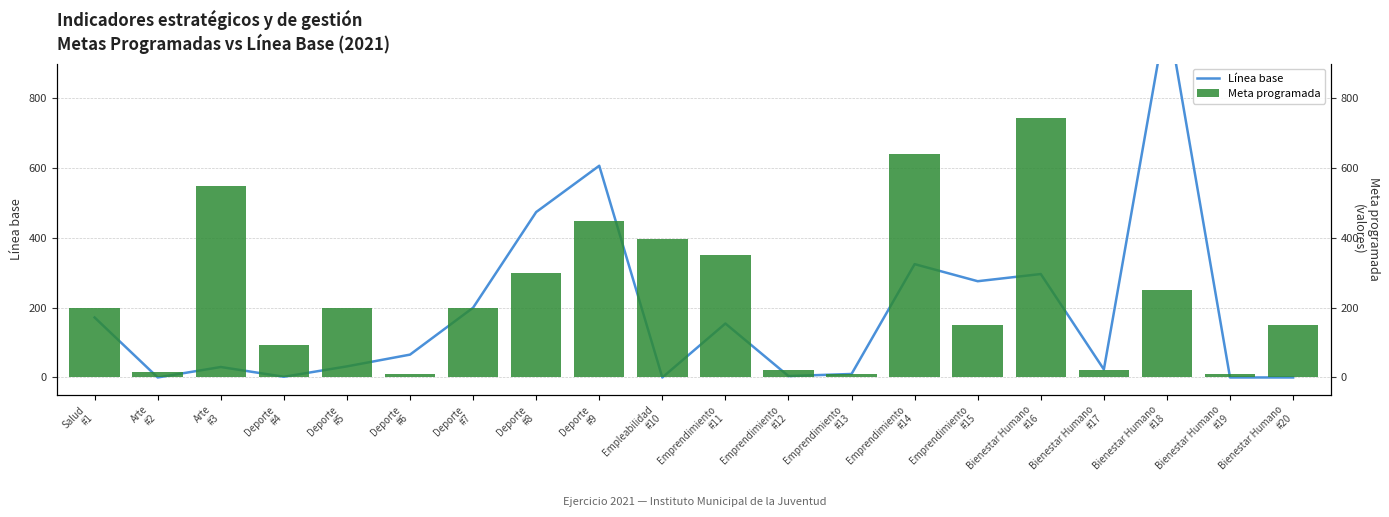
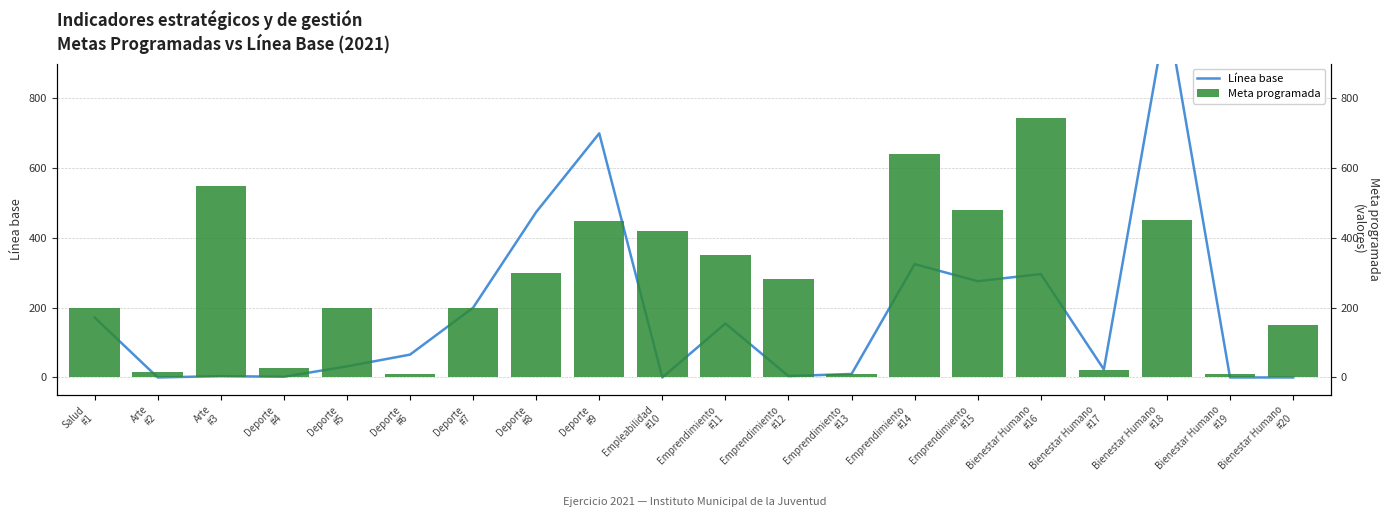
  {
    "Línea base": {
      "Salud #1": 170,
      "Arte #2": 0,
-     "Arte #3": 30,
+     "Arte #3": 0,
      "Deporte #4": 0,
      "Deporte #5": 30,
      "Deporte #6": 70,
      "Deporte #7": 200,
      "Deporte #8": 470,
-     "Deporte #9": 610,
+     "Deporte #9": 700,
      "Empleabilidad #10": 0,
      "Emprendimiento #11": 150,
      "Emprendimiento #12": 0,
      "Emprendimiento #13": 10,
      "Emprendimiento #14": 330,
      "Emprendimiento #15": 280,
      "Bienestar Humano #16": 300,
      "Bienestar Humano #17": 20,
      "Bienestar Humano #19": 0,
      "Bienestar Humano #20": 0
    },
    "Meta programada": {
      "Salud #1": 200,
      "Arte #2": 20,
      "Arte #3": 550,
-     "Deporte #4": 90,
+     "Deporte #4": 30,
      "Deporte #5": 200,
      "Deporte #6": 10,
      "Deporte #7": 200,
      "Deporte #8": 300,
      "Deporte #9": 450,
-     "Empleabilidad #10": 400,
+     "Empleabilidad #10": 420,
      "Emprendimiento #11": 350,
-     "Emprendimiento #12": 20,
+     "Emprendimiento #12": 280,
      "Emprendimiento #13": 10,
      "Emprendimiento #14": 640,
-     "Emprendimiento #15": 150,
+     "Emprendimiento #15": 480,
      "Bienestar Humano #16": 750,
      "Bienestar Humano #17": 20,
-     "Bienestar Humano #18": 250,
+     "Bienestar Humano #18": 450,
      "Bienestar Humano #19": 10,
      "Bienestar Humano #20": 150
    }
  }
